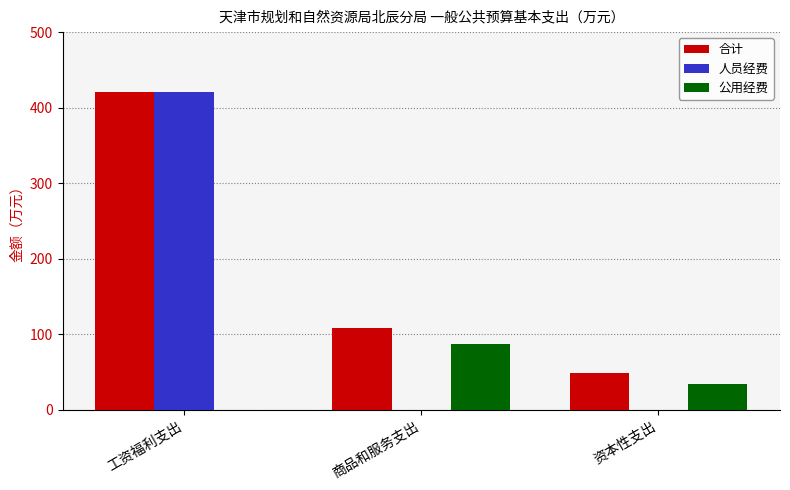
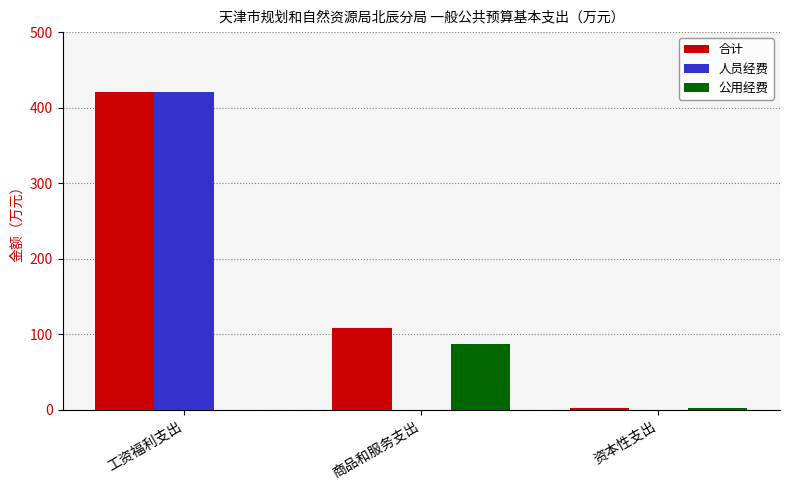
  {
    "合计": {
      "工资福利支出": 420,
      "商品和服务支出": 110,
-     "资本性支出": 50
+     "资本性支出": 0
    },
    "人员经费": {
      "工资福利支出": 420,
      "商品和服务支出": 0,
      "资本性支出": 0
    },
    "公用经费": {
      "工资福利支出": 0,
      "商品和服务支出": 90,
-     "资本性支出": 30
+     "资本性支出": 0
    }
  }
